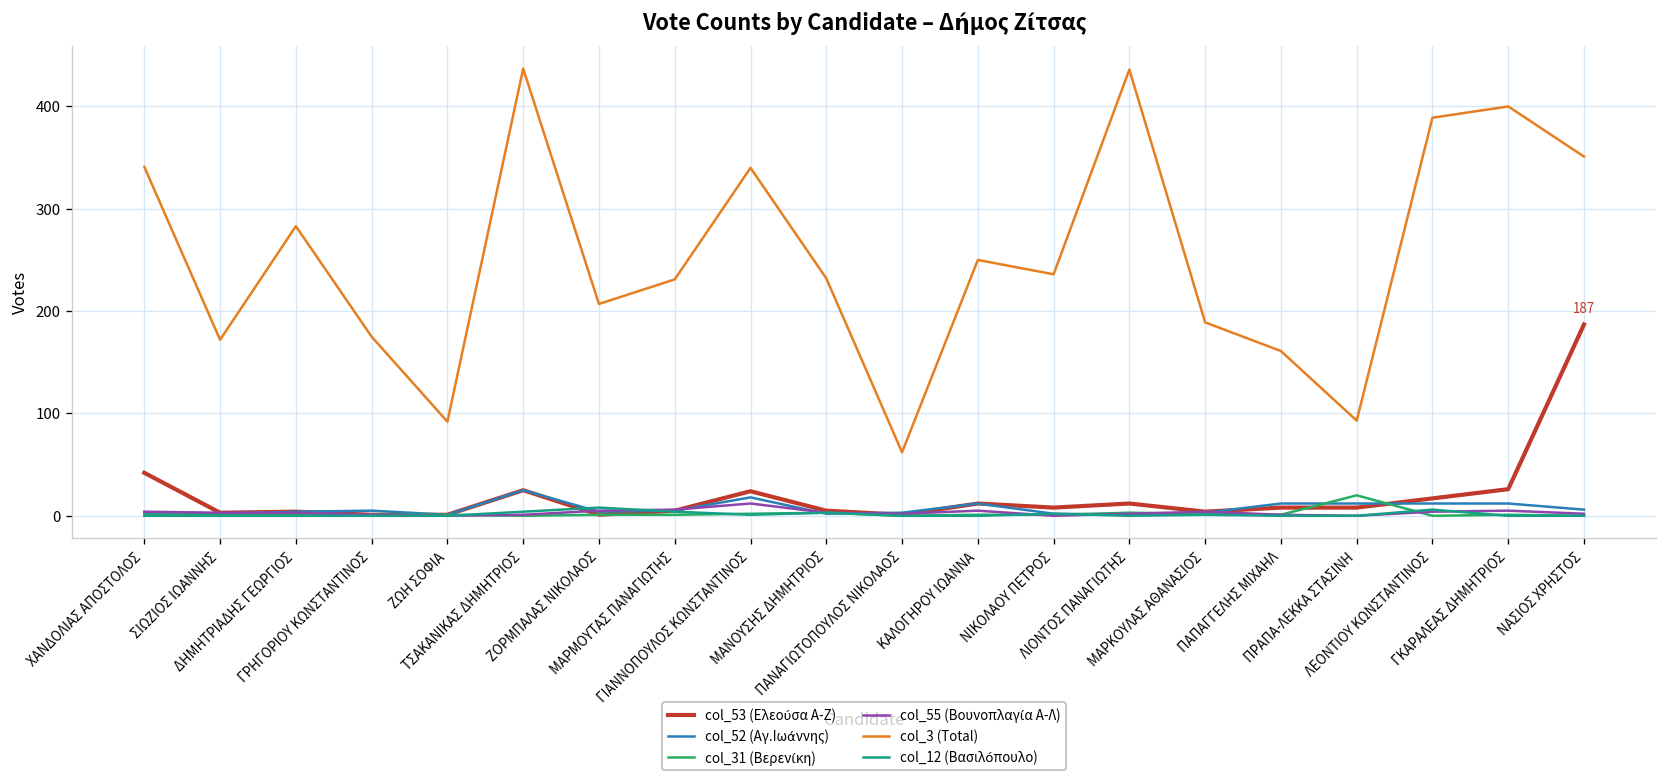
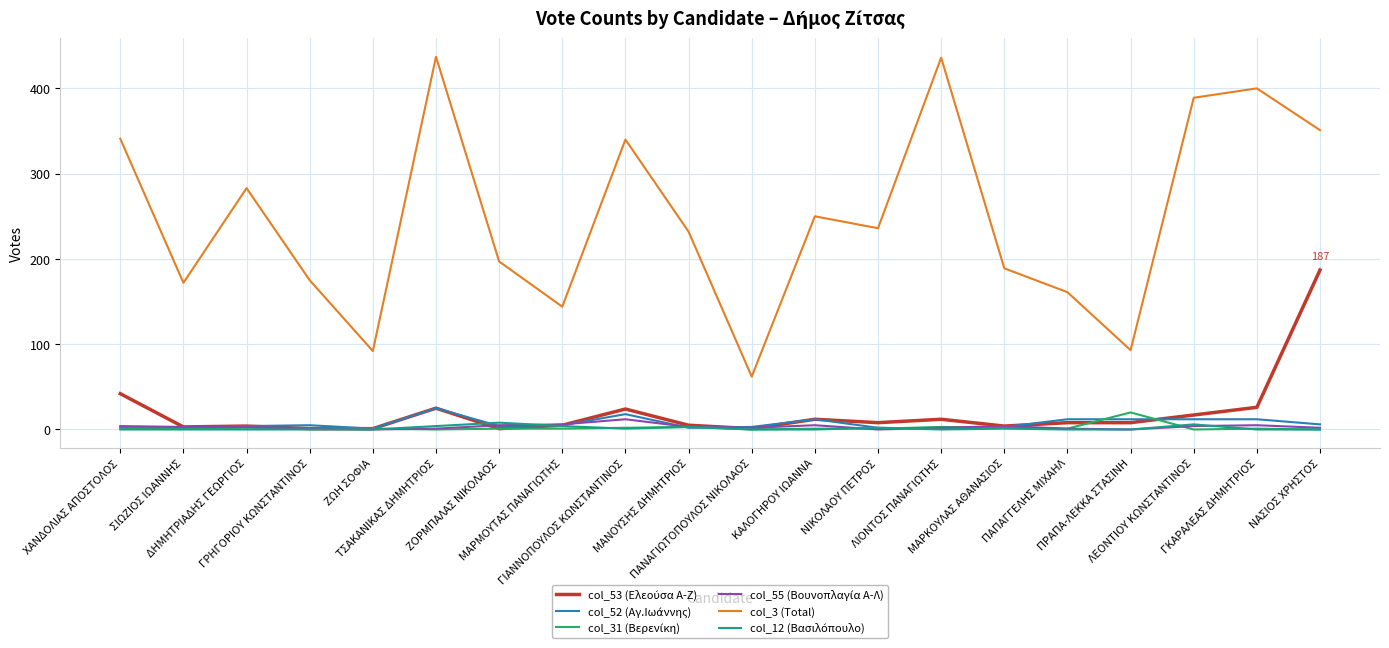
  {
    "col_53 (Ελεούσα Α-Ζ)": {
      "ΝΑΣΙΟΣ ΧΡΗΣΤΟΣ": 187
    },
    "col_52 (Αγ.Ιωάννης)": {
      "ΓΡΗΓΟΡΙΟΥ ΚΩΝΣΤΑΝΤΙΝΟΣ": 10,
      "ΓΙΑΝΝΟΠΟΥΛΟΣ ΚΩΝΣΤΑΝΤΙΝΟΣ": 20,
      "ΠΑΠΑΓΓΕΛΗΣ ΜΙΧΑΗΛ": 10,
      "ΠΡΑΠΑ-ΛΕΚΚΑ ΣΤΑΣΙΝΗ": 10,
      "ΛΕΟΝΤΙΟΥ ΚΩΝΣΤΑΝΤΙΝΟΣ": 10,
      "ΓΚΑΡΑΛΕΑΣ ΔΗΜΗΤΡΙΟΣ": 10,
      "ΝΑΣΙΟΣ ΧΡΗΣΤΟΣ": 10
    },
    "col_55 (Βουνοπλαγία Α-Λ)": {
      "ΓΙΑΝΝΟΠΟΥΛΟΣ ΚΩΝΣΤΑΝΤΙΝΟΣ": 10,
      "ΚΑΛΟΓΗΡΟΥ ΙΩΑΝΝΑ": 10,
      "ΓΚΑΡΑΛΕΑΣ ΔΗΜΗΤΡΙΟΣ": 10
    },
    "col_3 (Total)": {
      "ΧΑΝΔΟΛΙΑΣ ΑΠΟΣΤΟΛΟΣ": 340,
      "ΣΙΩΖΙΟΣ ΙΩΑΝΝΗΣ": 170,
      "ΔΗΜΗΤΡΙΑΔΗΣ ΓΕΩΡΓΙΟΣ": 280,
      "ΓΡΗΓΟΡΙΟΥ ΚΩΝΣΤΑΝΤΙΝΟΣ": 180,
      "ΖΩΗ ΣΟΦΙΑ": 90,
      "ΤΣΑΚΑΝΙΚΑΣ ΔΗΜΗΤΡΙΟΣ": 440,
-     "ΖΟΡΜΠΑΛΑΣ ΝΙΚΟΛΑΟΣ": 210,
-     "ΜΑΡΜΟΥΤΑΣ ΠΑΝΑΓΙΩΤΗΣ": 230,
+     "ΖΟΡΜΠΑΛΑΣ ΝΙΚΟΛΑΟΣ": 200,
+     "ΜΑΡΜΟΥΤΑΣ ΠΑΝΑΓΙΩΤΗΣ": 140,
      "ΓΙΑΝΝΟΠΟΥΛΟΣ ΚΩΝΣΤΑΝΤΙΝΟΣ": 340,
      "ΜΑΝΟΥΣΗΣ ΔΗΜΗΤΡΙΟΣ": 230,
      "ΠΑΝΑΓΙΩΤΟΠΟΥΛΟΣ ΝΙΚΟΛΑΟΣ": 60,
      "ΚΑΛΟΓΗΡΟΥ ΙΩΑΝΝΑ": 250,
      "ΝΙΚΟΛΑΟΥ ΠΕΤΡΟΣ": 240,
      "ΛΙΟΝΤΟΣ ΠΑΝΑΓΙΩΤΗΣ": 440,
      "ΜΑΡΚΟΥΛΑΣ ΑΘΑΝΑΣΙΟΣ": 190,
      "ΠΑΠΑΓΓΕΛΗΣ ΜΙΧΑΗΛ": 160,
      "ΠΡΑΠΑ-ΛΕΚΚΑ ΣΤΑΣΙΝΗ": 90,
      "ΛΕΟΝΤΙΟΥ ΚΩΝΣΤΑΝΤΙΝΟΣ": 390,
      "ΓΚΑΡΑΛΕΑΣ ΔΗΜΗΤΡΙΟΣ": 400,
      "ΝΑΣΙΟΣ ΧΡΗΣΤΟΣ": 350
    }
  }
